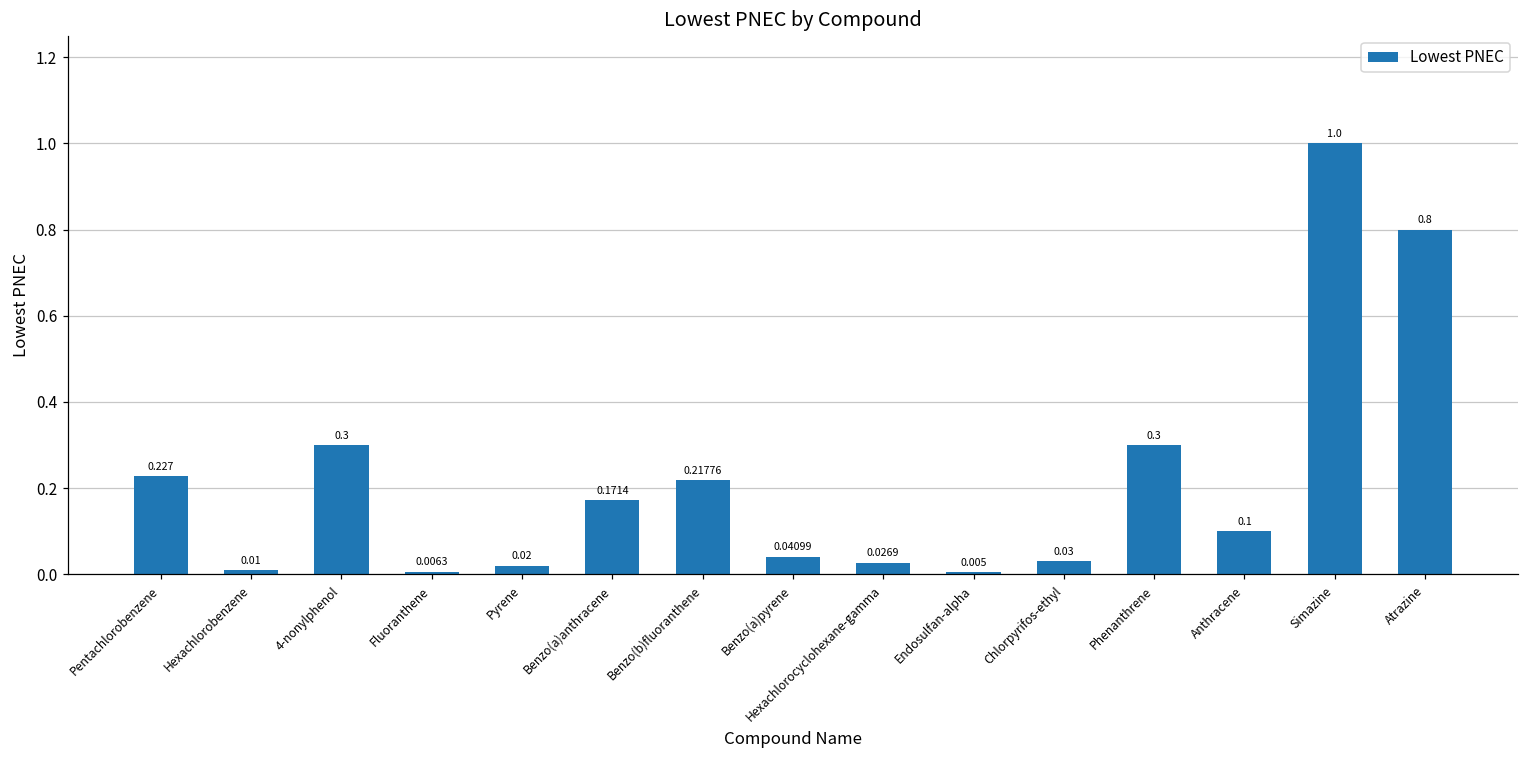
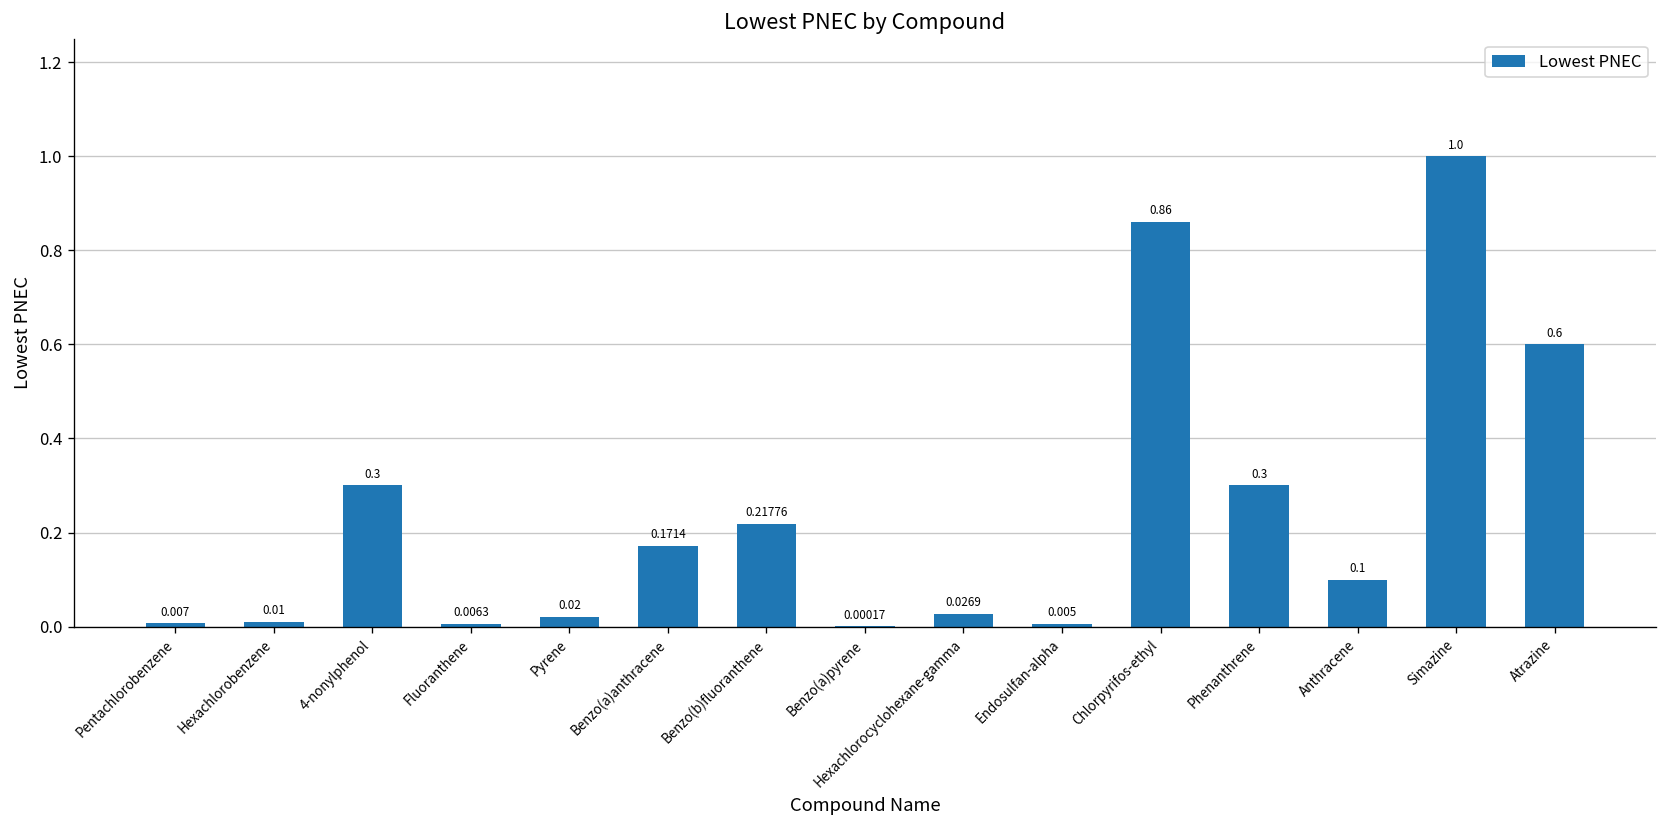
  {
-   "Pentachlorobenzene": 0.227,
+   "Pentachlorobenzene": 0.007,
    "Hexachlorobenzene": 0.01,
    "4-nonylphenol": 0.3,
    "Fluoranthene": 0.0063,
    "Pyrene": 0.02,
    "Benzo(a)anthracene": 0.1714,
    "Benzo(b)fluoranthene": 0.21776,
-   "Benzo(a)pyrene": 0.04099,
+   "Benzo(a)pyrene": 0.00017,
    "Hexachlorocyclohexane-gamma": 0.0269,
    "Endosulfan-alpha": 0.005,
-   "Chlorpyrifos-ethyl": 0.03,
+   "Chlorpyrifos-ethyl": 0.86,
    "Phenanthrene": 0.3,
    "Anthracene": 0.1,
    "Simazine": 1.0,
-   "Atrazine": 0.8
+   "Atrazine": 0.6
  }
